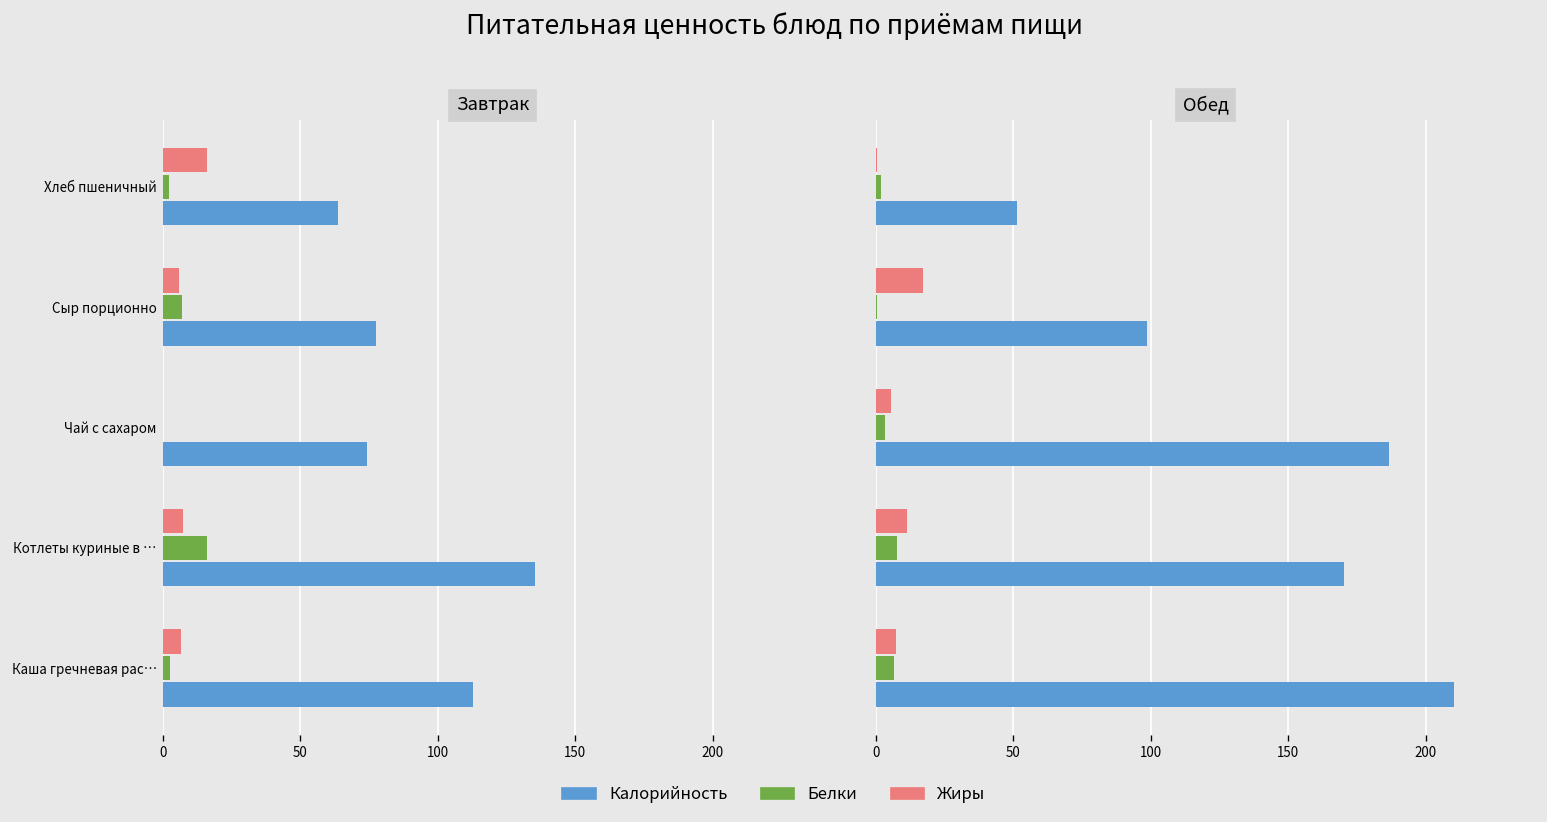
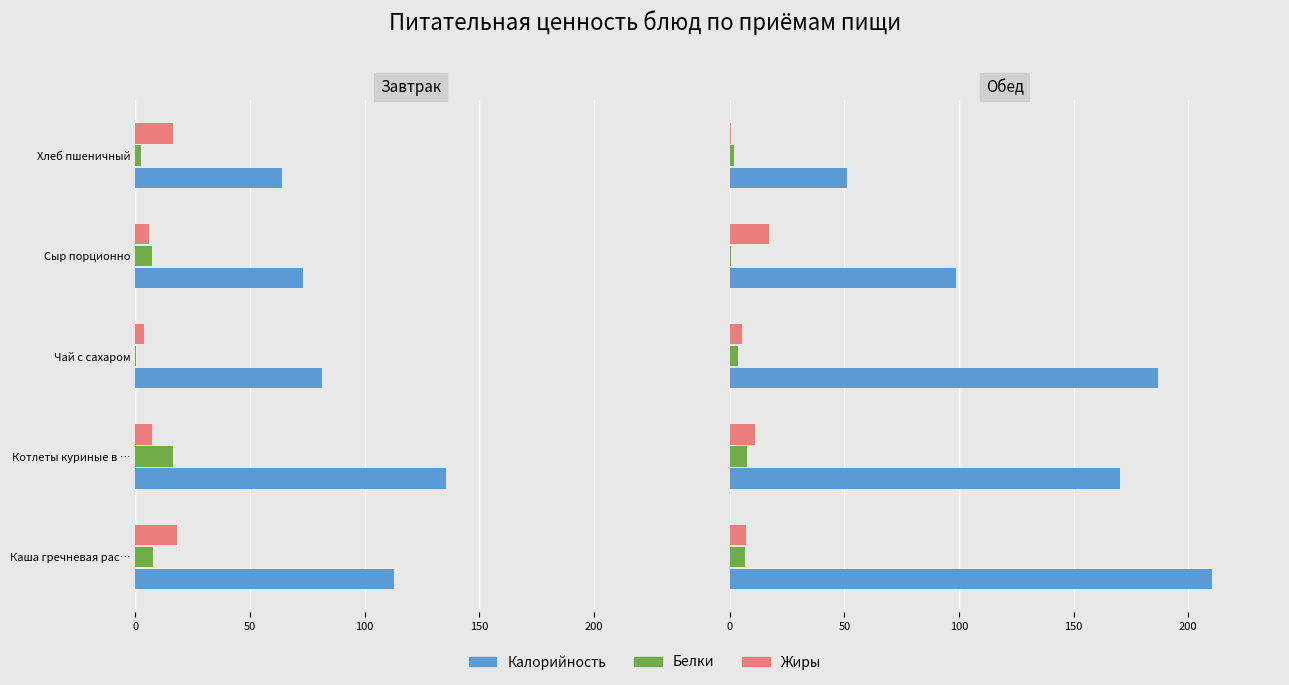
  {
    "Завтрак": {
      "Калорийность": {
        "Хлеб пшеничный": 64,
-       "Сыр порционно": 78,
-       "Чай с сахаром": 74,
+       "Сыр порционно": 73,
+       "Чай с сахаром": 81,
        "Котлеты куриные в …": 135,
        "Каша гречневая рас…": 113
      },
      "Белки": {
        "Хлеб пшеничный": 2,
        "Сыр порционно": 7,
        "Котлеты куриные в …": 16,
-       "Каша гречневая рас…": 3
+       "Каша гречневая рас…": 8
      },
      "Жиры": {
        "Хлеб пшеничный": 16,
        "Сыр порционно": 6,
-       "Чай с сахаром": 0,
+       "Чай с сахаром": 4,
        "Котлеты куриные в …": 7,
-       "Каша гречневая рас…": 7
+       "Каша гречневая рас…": 18
      }
    }
  }
